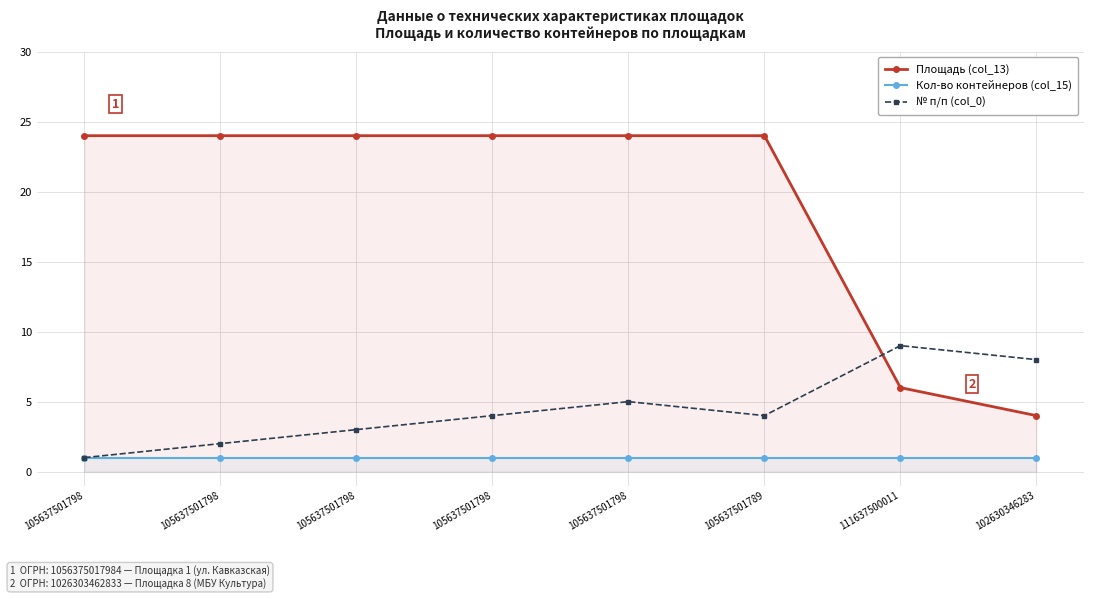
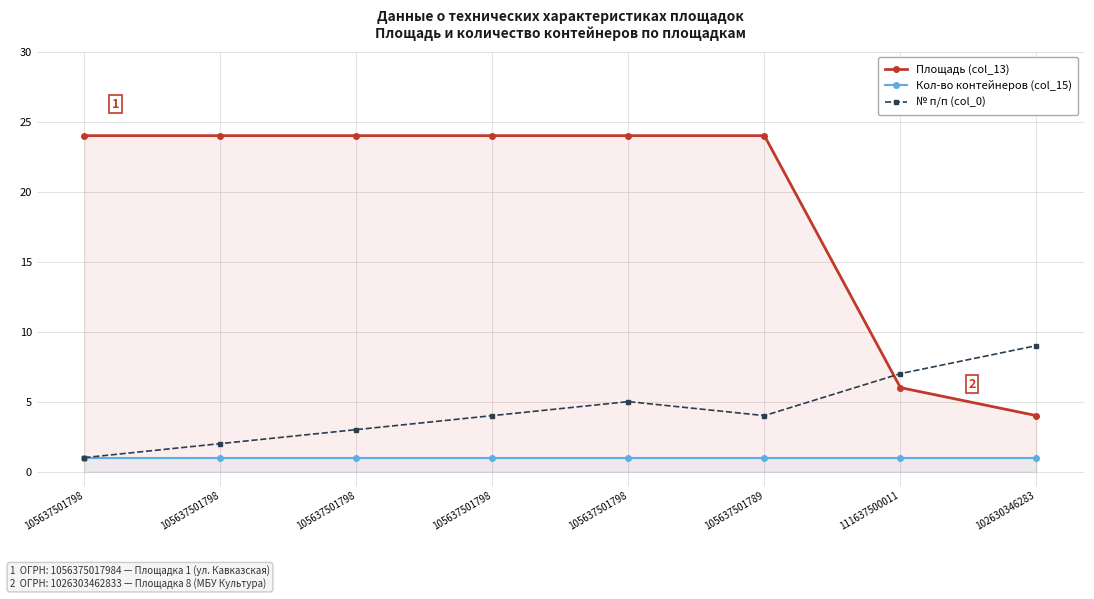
  {
    "Площадь (col_13)": {
      "105637501789": 24,
      "111637500011": 6,
      "102630346283": 4
    },
    "Кол-во контейнеров (col_15)": {
      "105637501789": 1,
      "111637500011": 1,
      "102630346283": 1
    },
    "№ п/п (col_0)": {
      "105637501789": 4,
-     "111637500011": 9,
-     "102630346283": 8
+     "111637500011": 7,
+     "102630346283": 9
    }
  }
